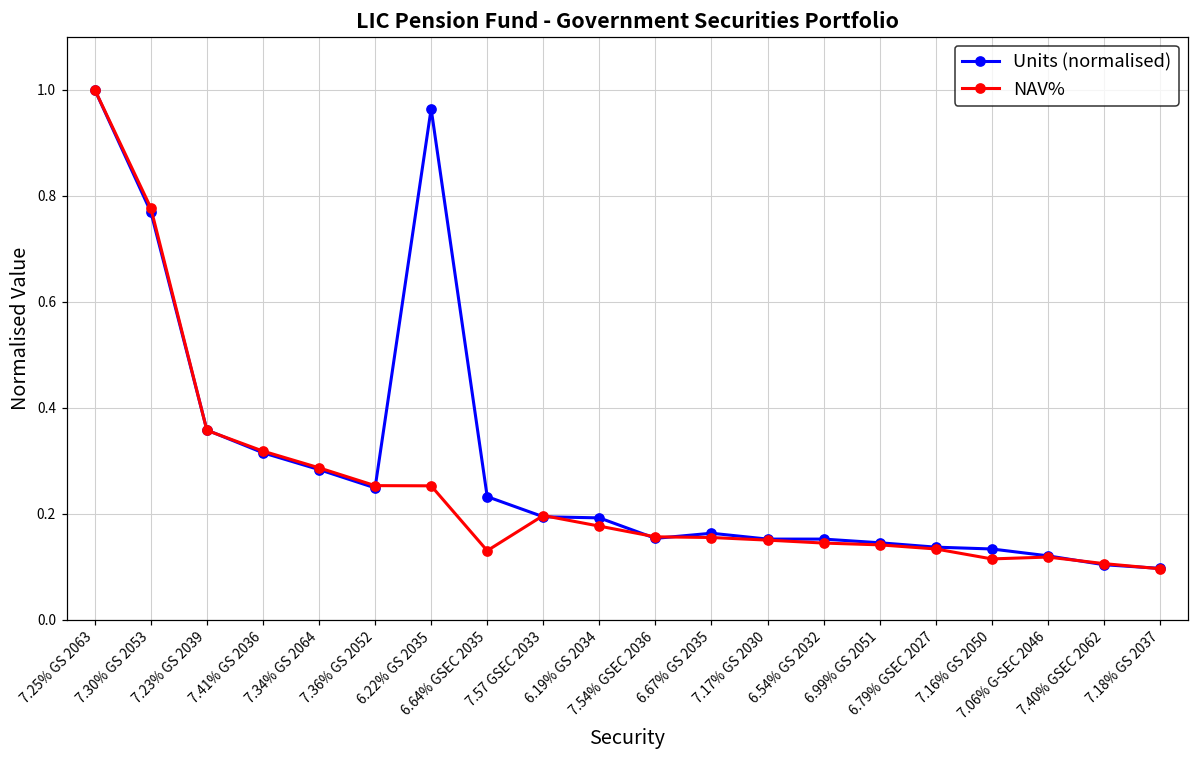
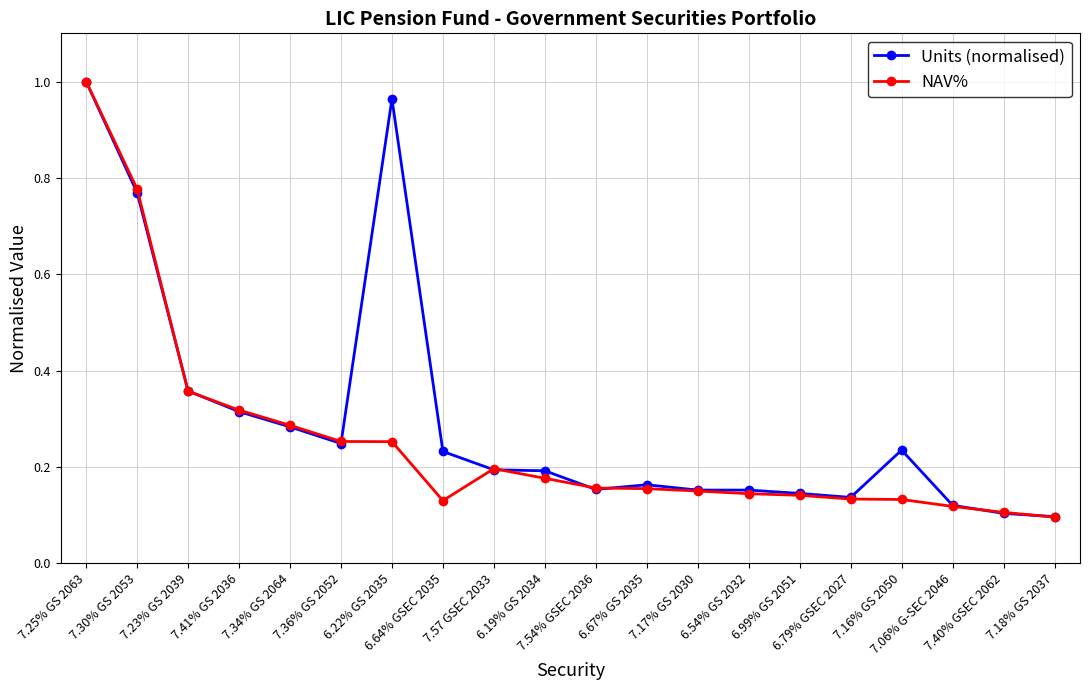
  {
    "Units (normalised)": {
      "7.30% GS 2053": 0.77,
      "6.22% GS 2035": 0.96,
      "6.64% GSEC 2035": 0.23,
      "6.19% GS 2034": 0.19,
      "6.67% GS 2035": 0.16,
      "6.54% GS 2032": 0.15,
-     "7.16% GS 2050": 0.13
+     "7.16% GS 2050": 0.23
    },
    "NAV%": {
      "7.30% GS 2053": 0.78,
      "6.22% GS 2035": 0.25,
      "6.64% GSEC 2035": 0.13,
      "6.19% GS 2034": 0.18,
      "6.67% GS 2035": 0.15,
      "6.54% GS 2032": 0.14,
-     "7.16% GS 2050": 0.11
+     "7.16% GS 2050": 0.13
    }
  }
